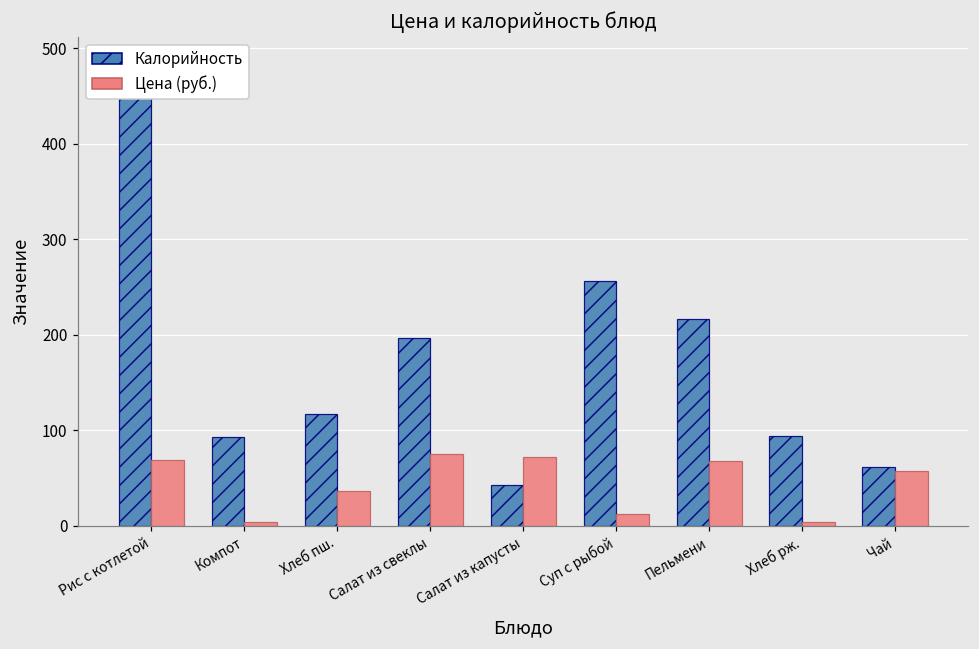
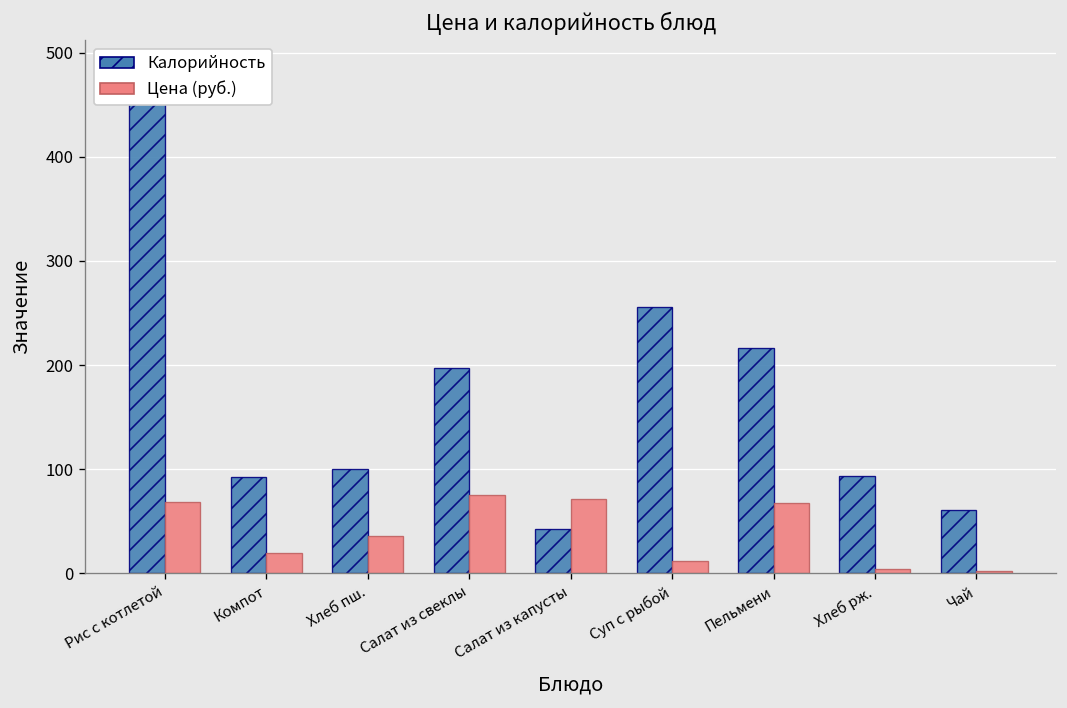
  {
    "Калорийность": {
      "Компот": 90,
-     "Хлеб пш.": 120,
+     "Хлеб пш.": 100,
      "Салат из свеклы": 200,
      "Салат из капусты": 40,
      "Суп с рыбой": 260,
      "Пельмени": 220,
      "Хлеб рж.": 90,
      "Чай": 60
    },
    "Цена (руб.)": {
      "Рис с котлетой": 70,
-     "Компот": 0,
+     "Компот": 20,
      "Хлеб пш.": 40,
      "Салат из свеклы": 70,
      "Салат из капусты": 70,
      "Суп с рыбой": 10,
      "Пельмени": 70,
      "Хлеб рж.": 0,
-     "Чай": 60
+     "Чай": 0
    }
  }
